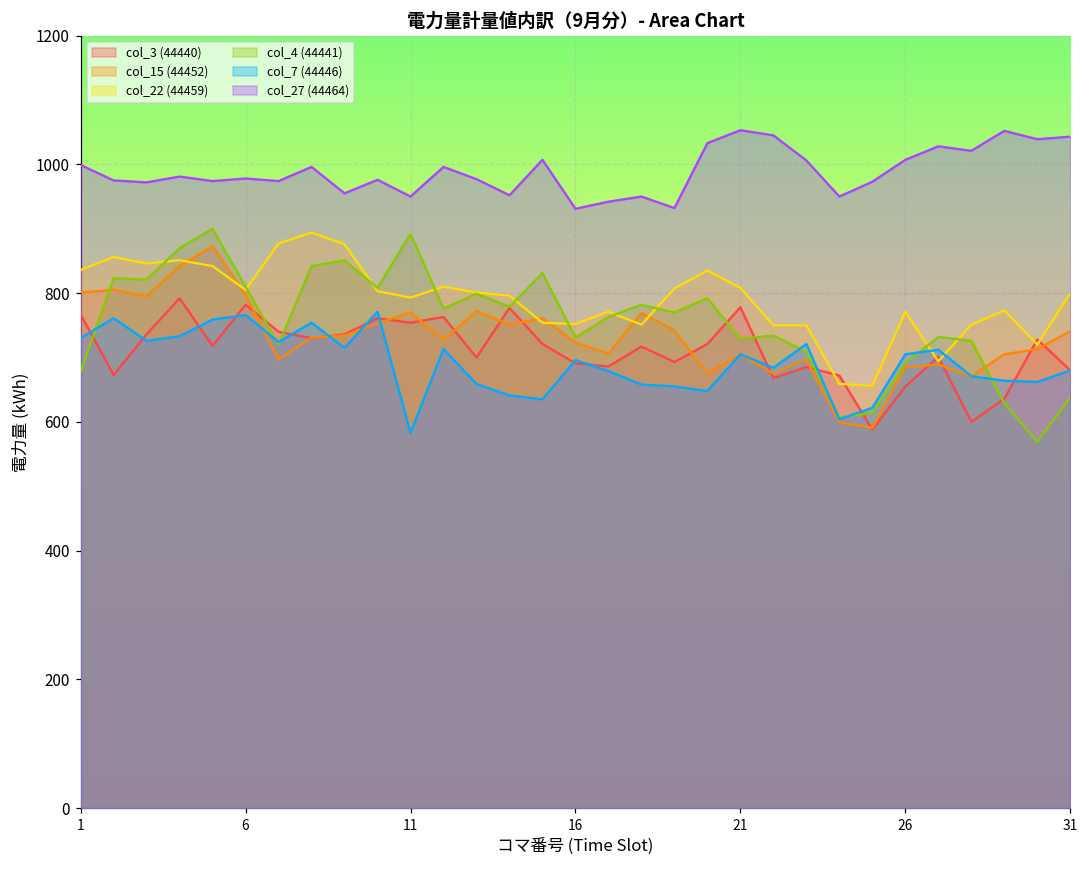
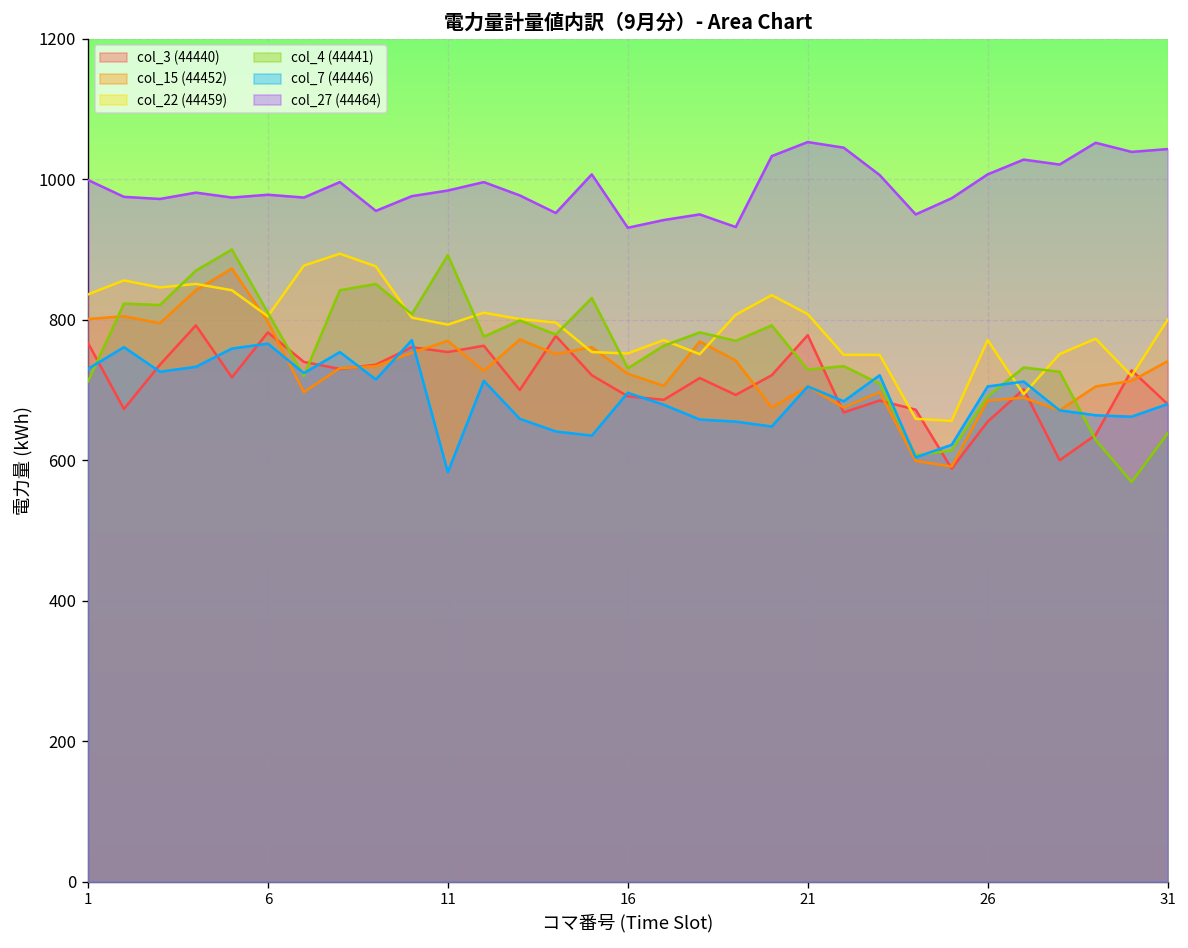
  {
    "col_4 (44441)": {
-     "1": 680,
+     "1": 710,
      "6": 810,
      "11": 890,
      "16": 730,
      "21": 730,
      "26": 690,
      "31": 640
    },
    "col_7 (44446)": {
      "1": 730,
      "6": 770,
      "11": 580,
      "16": 700,
      "26": 710
    },
    "col_27 (44464)": {
      "1": 1000,
      "6": 980,
-     "11": 950,
+     "11": 980,
      "16": 930,
      "21": 1050,
      "26": 1010,
      "31": 1040
    }
  }
